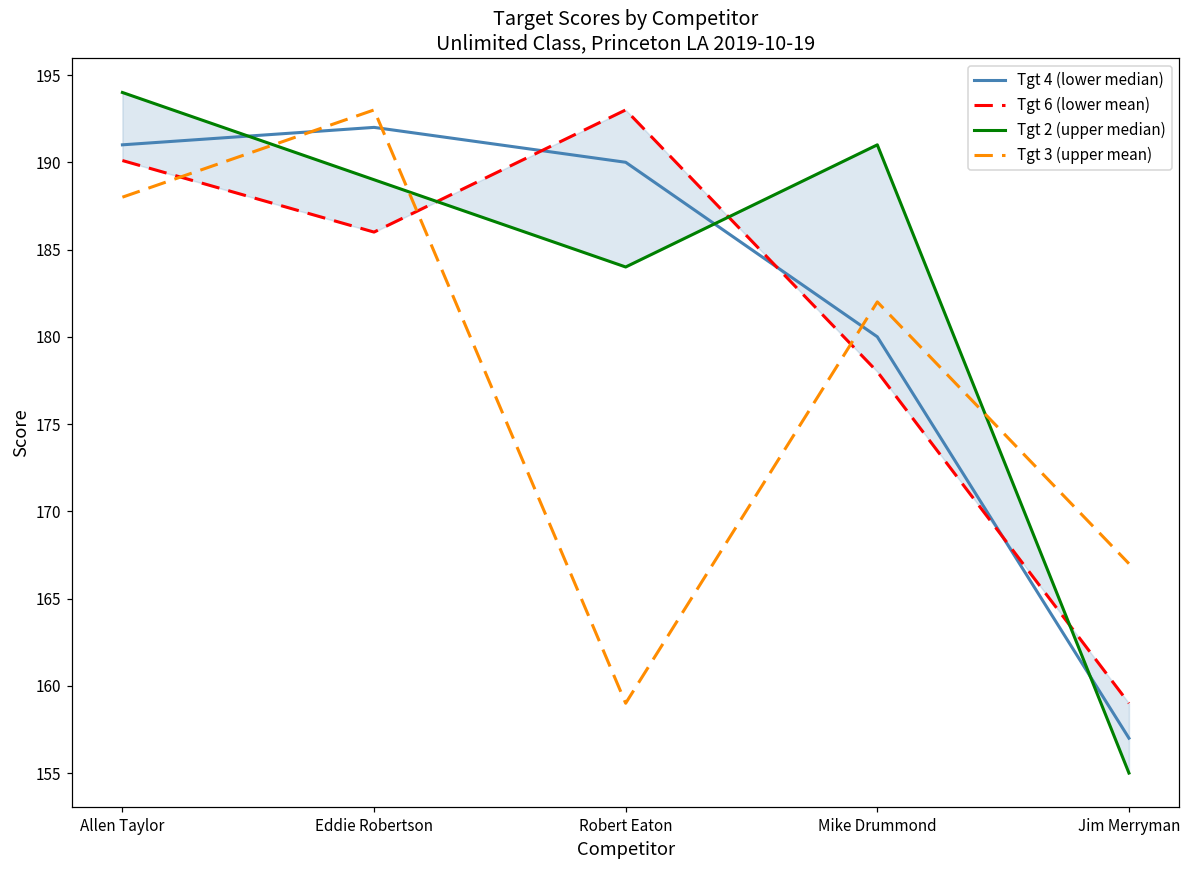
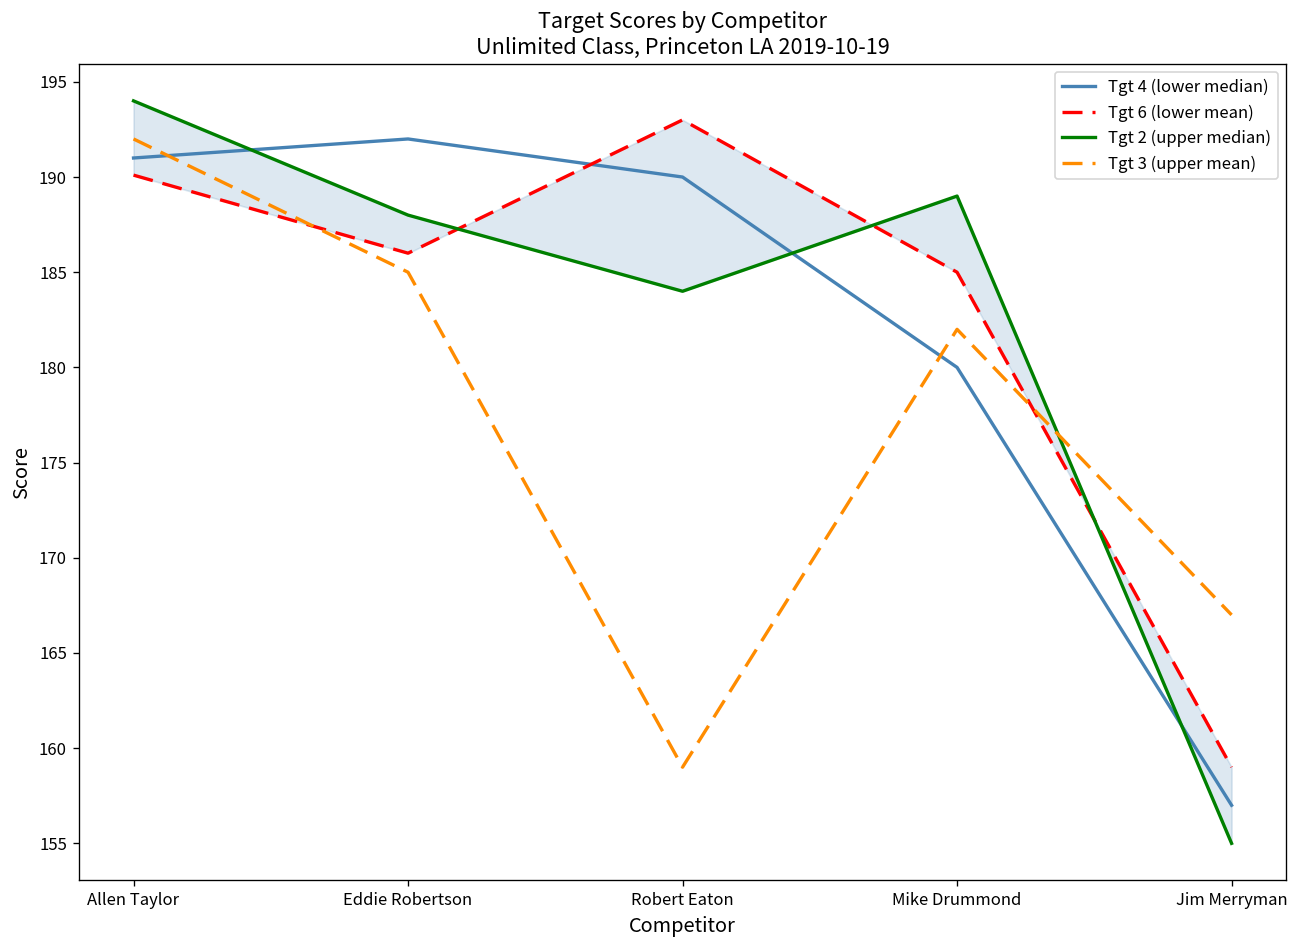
  {
    "Tgt 6 (lower mean)": {
      "Allen Taylor": 190,
      "Eddie Robertson": 186,
-     "Mike Drummond": 178
+     "Mike Drummond": 185
    },
    "Tgt 2 (upper median)": {
-     "Eddie Robertson": 189,
+     "Eddie Robertson": 188,
      "Robert Eaton": 184,
-     "Mike Drummond": 191,
+     "Mike Drummond": 189,
      "Jim Merryman": 155
    },
    "Tgt 3 (upper mean)": {
-     "Allen Taylor": 188,
-     "Eddie Robertson": 193,
+     "Allen Taylor": 192,
+     "Eddie Robertson": 185,
      "Robert Eaton": 159,
      "Mike Drummond": 182,
      "Jim Merryman": 167
    }
  }
